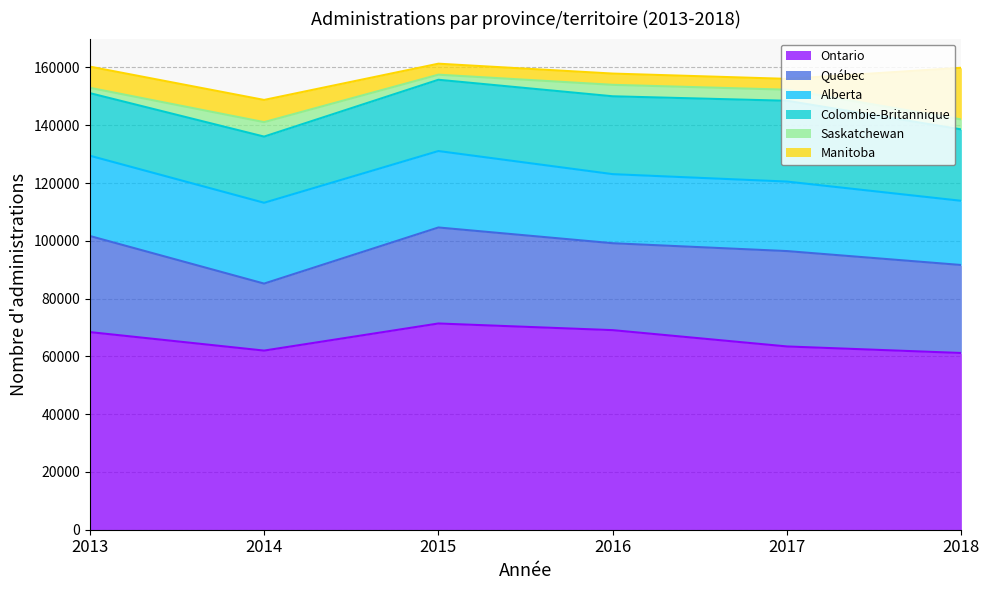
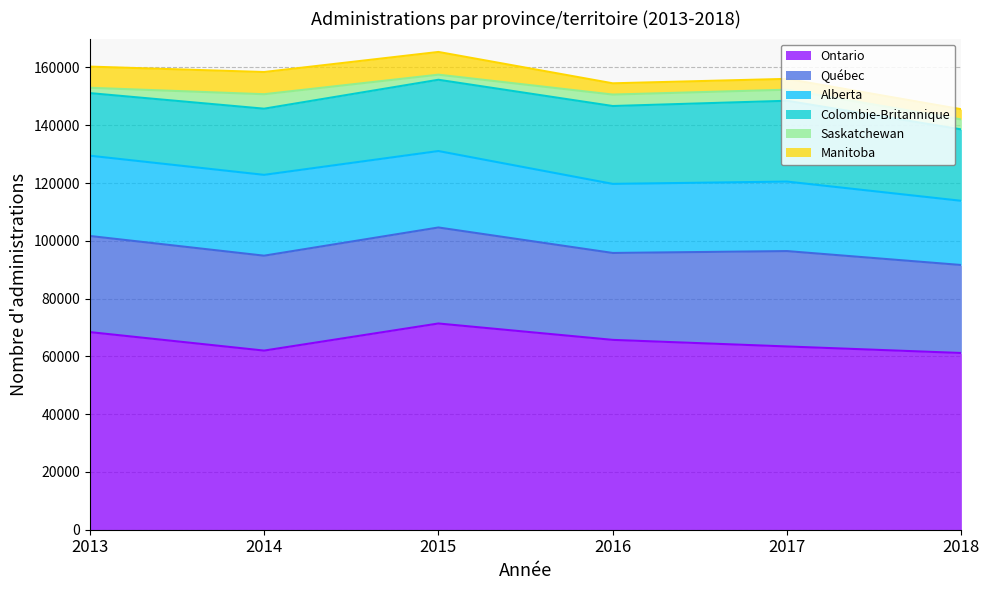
  {
    "Ontario": {
      "2013": 68000,
      "2014": 62000,
      "2015": 71000,
-     "2016": 69000,
+     "2016": 66000,
      "2017": 63000,
      "2018": 61000
    },
    "Québec": {
      "2013": 33000,
-     "2014": 23000,
+     "2014": 33000,
      "2015": 33000,
      "2016": 30000,
      "2017": 33000,
      "2018": 30000
    },
    "Saskatchewan": {
      "2013": 2000,
      "2014": 5000,
      "2015": 2000,
      "2016": 4000,
      "2018": 3000
    },
    "Manitoba": {
      "2013": 7000,
      "2014": 8000,
-     "2015": 4000,
+     "2015": 8000,
      "2016": 4000,
-     "2018": 18000
+     "2018": 4000
    }
  }
